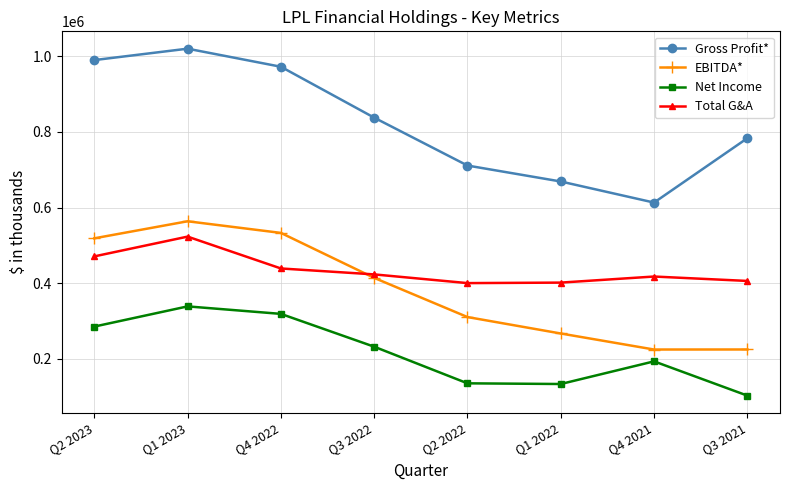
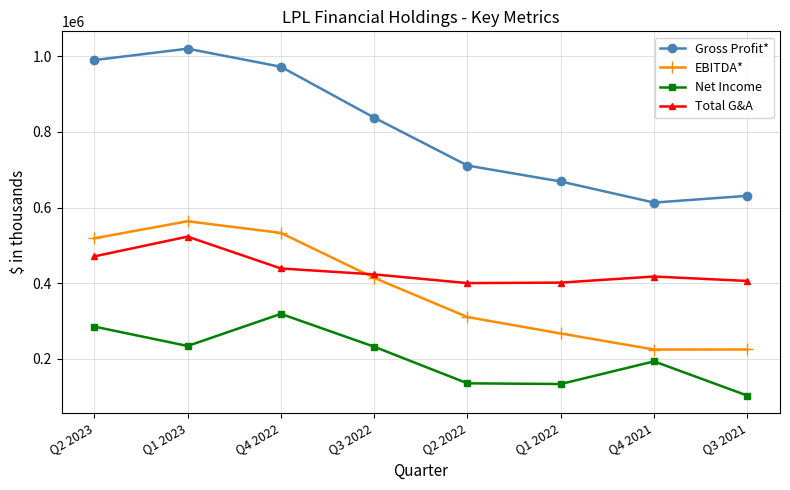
  {
    "Gross Profit*": {
      "Q2 2023": 990000,
      "Q1 2023": 1020000,
      "Q4 2022": 970000,
      "Q3 2022": 840000,
      "Q2 2022": 710000,
      "Q1 2022": 670000,
      "Q4 2021": 610000,
-     "Q3 2021": 780000
+     "Q3 2021": 630000
    },
    "EBITDA*": {
      "Q2 2023": 520000,
      "Q1 2023": 560000,
      "Q4 2022": 530000,
      "Q3 2022": 410000,
      "Q2 2022": 310000,
      "Q1 2022": 270000,
      "Q4 2021": 220000,
      "Q3 2021": 220000
    },
    "Net Income": {
      "Q2 2023": 290000,
-     "Q1 2023": 340000,
+     "Q1 2023": 230000,
      "Q4 2022": 320000,
      "Q3 2022": 230000,
      "Q2 2022": 140000,
      "Q1 2022": 130000,
      "Q4 2021": 190000,
      "Q3 2021": 100000
    },
    "Total G&A": {
      "Q2 2023": 470000,
      "Q1 2023": 520000,
      "Q4 2022": 440000,
      "Q3 2022": 420000,
      "Q2 2022": 400000,
      "Q1 2022": 400000,
      "Q4 2021": 420000,
      "Q3 2021": 410000
    }
  }
